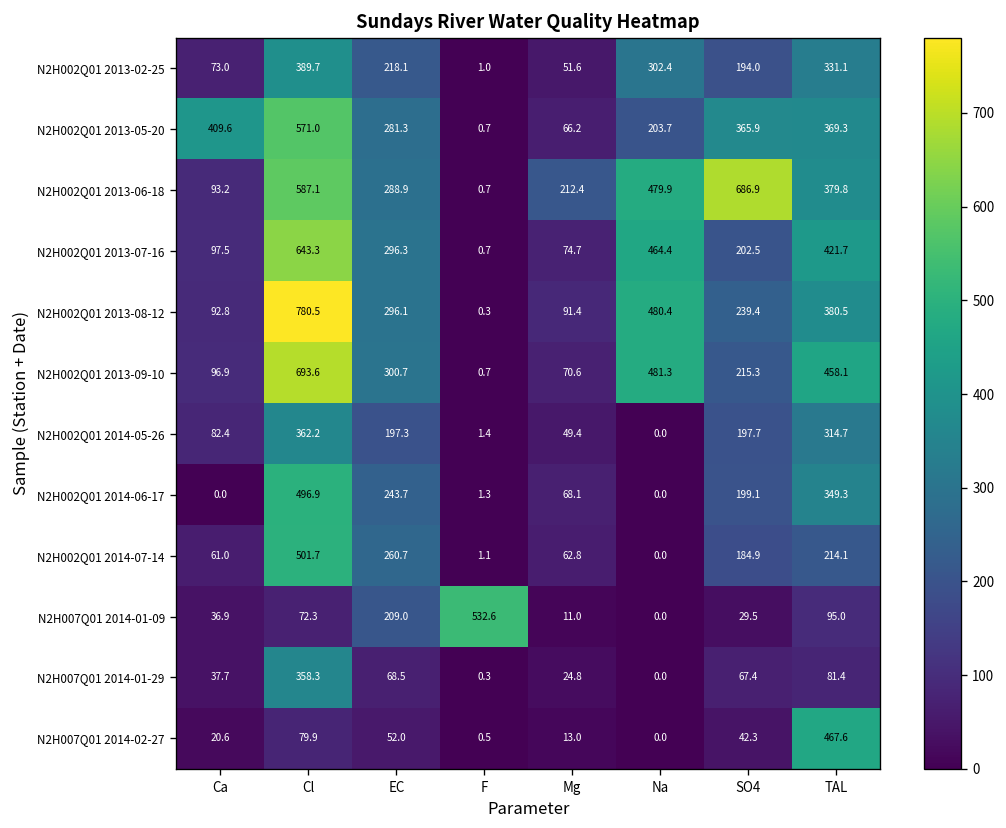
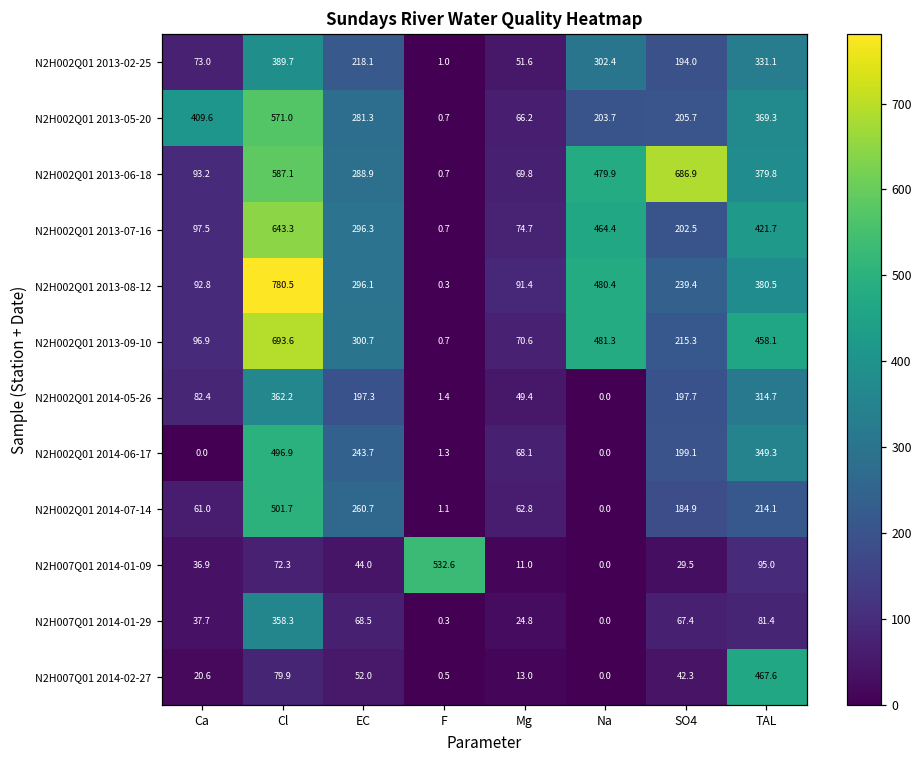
  {
    "N2H002Q01 2013-02-25": {
      "Ca": 73.0,
      "Cl": 389.7,
      "EC": 218.1,
      "F": 1.0,
      "Mg": 51.6,
      "Na": 302.4,
      "SO4": 194.0,
      "TAL": 331.1
    },
    "N2H002Q01 2013-05-20": {
      "Ca": 409.6,
      "Cl": 571.0,
      "EC": 281.3,
      "F": 0.7,
      "Mg": 66.2,
      "Na": 203.7,
-     "SO4": 365.9,
+     "SO4": 205.7,
      "TAL": 369.3
    },
    "N2H002Q01 2013-06-18": {
      "Ca": 93.2,
      "Cl": 587.1,
      "EC": 288.9,
      "F": 0.7,
-     "Mg": 212.4,
+     "Mg": 69.8,
      "Na": 479.9,
      "SO4": 686.9,
      "TAL": 379.8
    },
    "N2H002Q01 2013-07-16": {
      "Ca": 97.5,
      "Cl": 643.3,
      "EC": 296.3,
      "F": 0.7,
      "Mg": 74.7,
      "Na": 464.4,
      "SO4": 202.5,
      "TAL": 421.7
    },
    "N2H002Q01 2013-08-12": {
      "Ca": 92.8,
      "Cl": 780.5,
      "EC": 296.1,
      "F": 0.3,
      "Mg": 91.4,
      "Na": 480.4,
      "SO4": 239.4,
      "TAL": 380.5
    },
    "N2H002Q01 2013-09-10": {
      "Ca": 96.9,
      "Cl": 693.6,
      "EC": 300.7,
      "F": 0.7,
      "Mg": 70.6,
      "Na": 481.3,
      "SO4": 215.3,
      "TAL": 458.1
    },
    "N2H002Q01 2014-05-26": {
      "Ca": 82.4,
      "Cl": 362.2,
      "EC": 197.3,
      "F": 1.4,
      "Mg": 49.4,
      "Na": 0.0,
      "SO4": 197.7,
      "TAL": 314.7
    },
    "N2H002Q01 2014-06-17": {
      "Ca": 0.0,
      "Cl": 496.9,
      "EC": 243.7,
      "F": 1.3,
      "Mg": 68.1,
      "Na": 0.0,
      "SO4": 199.1,
      "TAL": 349.3
    },
    "N2H002Q01 2014-07-14": {
      "Ca": 61.0,
      "Cl": 501.7,
      "EC": 260.7,
      "F": 1.1,
      "Mg": 62.8,
      "Na": 0.0,
      "SO4": 184.9,
      "TAL": 214.1
    },
    "N2H007Q01 2014-01-09": {
      "Ca": 36.9,
      "Cl": 72.3,
-     "EC": 209.0,
+     "EC": 44.0,
      "F": 532.6,
      "Mg": 11.0,
      "Na": 0.0,
      "SO4": 29.5,
      "TAL": 95.0
    },
    "N2H007Q01 2014-01-29": {
      "Ca": 37.7,
      "Cl": 358.3,
      "EC": 68.5,
      "F": 0.3,
      "Mg": 24.8,
      "Na": 0.0,
      "SO4": 67.4,
      "TAL": 81.4
    },
    "N2H007Q01 2014-02-27": {
      "Ca": 20.6,
      "Cl": 79.9,
      "EC": 52.0,
      "F": 0.5,
      "Mg": 13.0,
      "Na": 0.0,
      "SO4": 42.3,
      "TAL": 467.6
    }
  }
